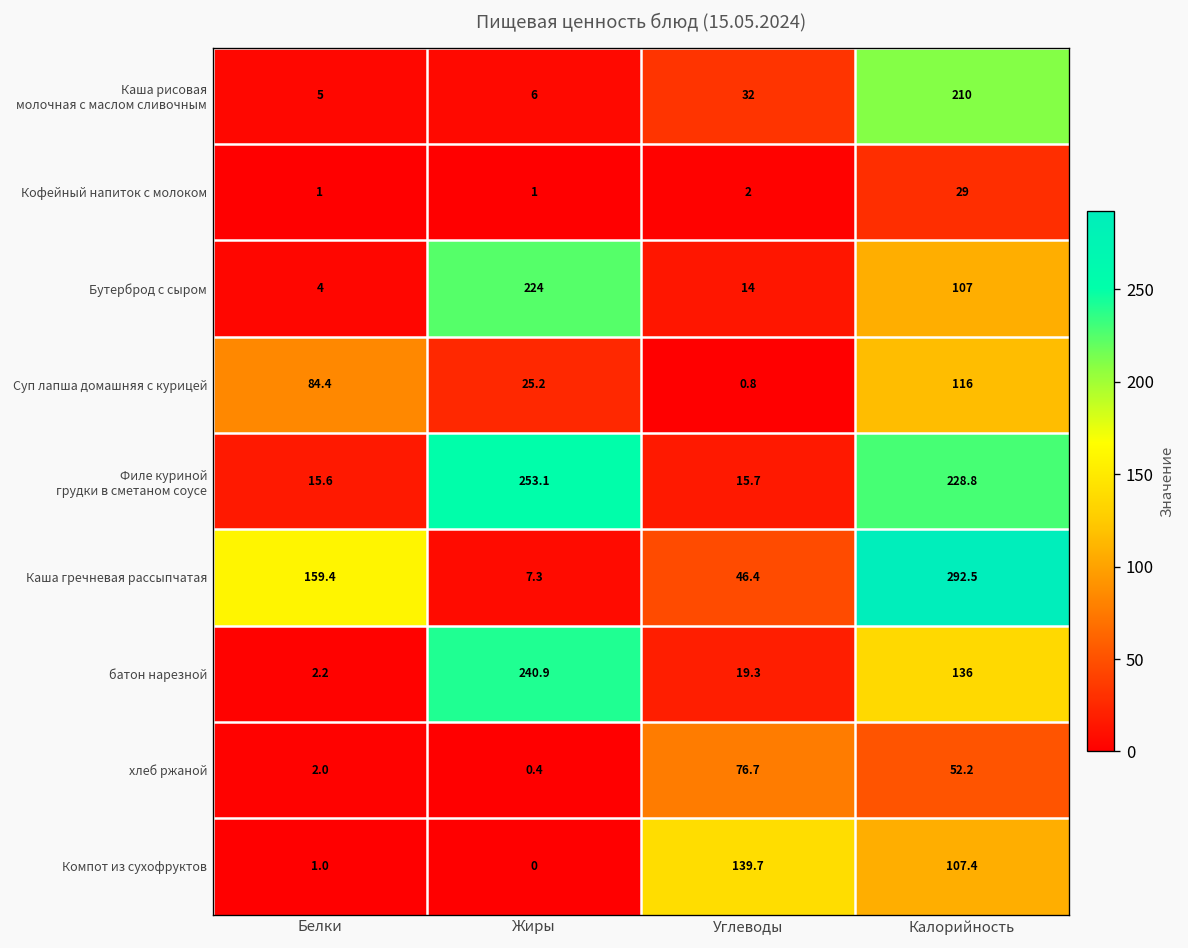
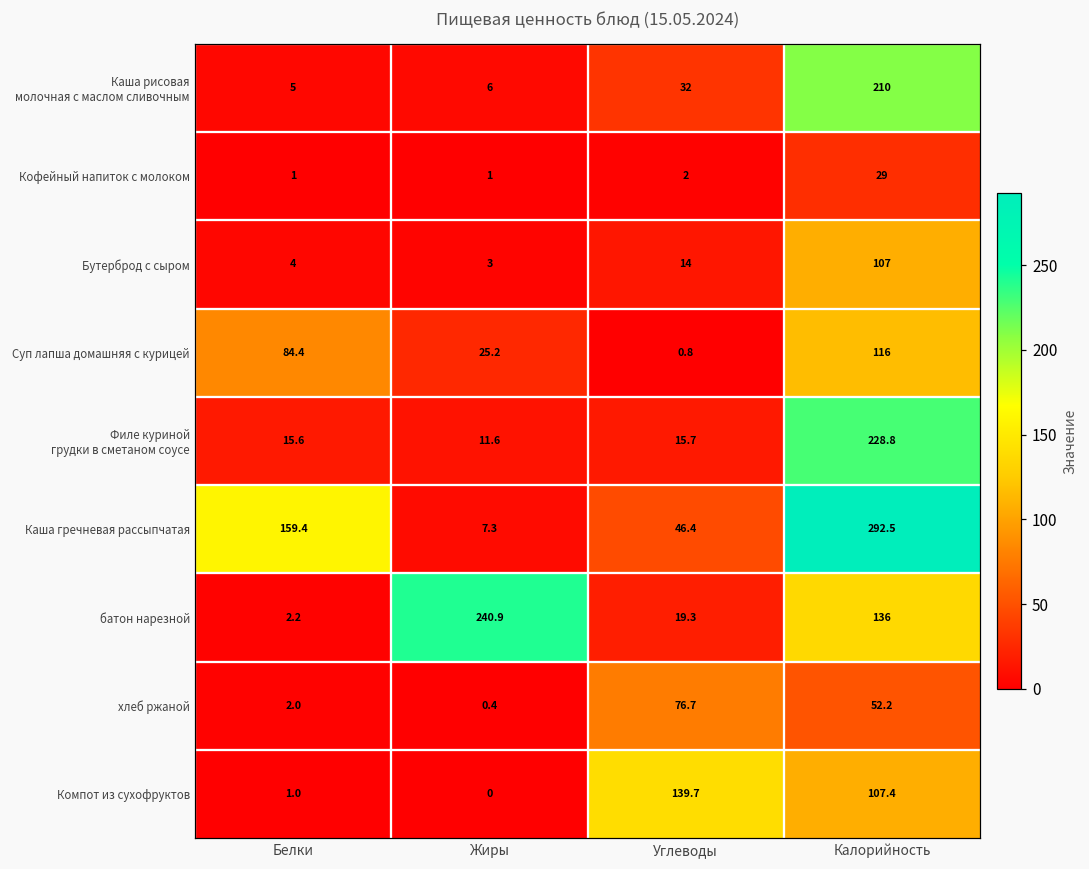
  {
    "Каша рисовая молочная с маслом сливочным": {
      "Белки": 5,
      "Жиры": 6,
      "Углеводы": 32,
      "Калорийность": 210
    },
    "Кофейный напиток с молоком": {
      "Белки": 1,
      "Жиры": 1,
      "Углеводы": 2,
      "Калорийность": 29
    },
    "Бутерброд с сыром": {
      "Белки": 4,
-     "Жиры": 224,
+     "Жиры": 3,
      "Углеводы": 14,
      "Калорийность": 107
    },
    "Суп лапша домашняя с курицей": {
      "Белки": 84.4,
      "Жиры": 25.2,
      "Углеводы": 0.8,
      "Калорийность": 116
    },
    "Филе куриной грудки в сметаном соусе": {
      "Белки": 15.6,
-     "Жиры": 253.1,
+     "Жиры": 11.6,
      "Углеводы": 15.7,
      "Калорийность": 228.8
    },
    "Каша гречневая рассыпчатая": {
      "Белки": 159.4,
      "Жиры": 7.3,
      "Углеводы": 46.4,
      "Калорийность": 292.5
    },
    "батон нарезной": {
      "Белки": 2.2,
      "Жиры": 240.9,
      "Углеводы": 19.3,
      "Калорийность": 136
    },
    "хлеб ржаной": {
      "Белки": 2.0,
      "Жиры": 0.4,
      "Углеводы": 76.7,
      "Калорийность": 52.2
    },
    "Компот из сухофруктов": {
      "Белки": 1.0,
      "Жиры": 0,
      "Углеводы": 139.7,
      "Калорийность": 107.4
    }
  }
